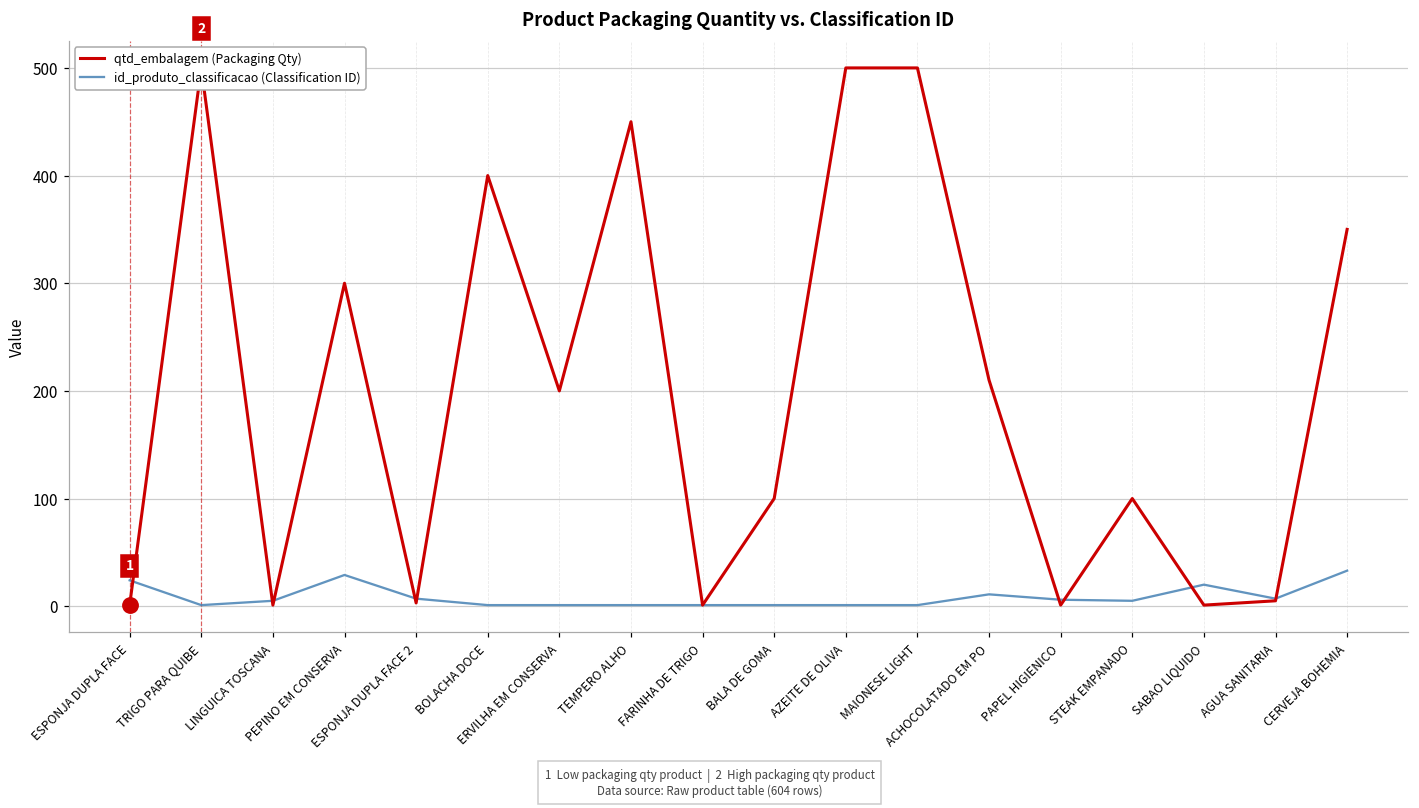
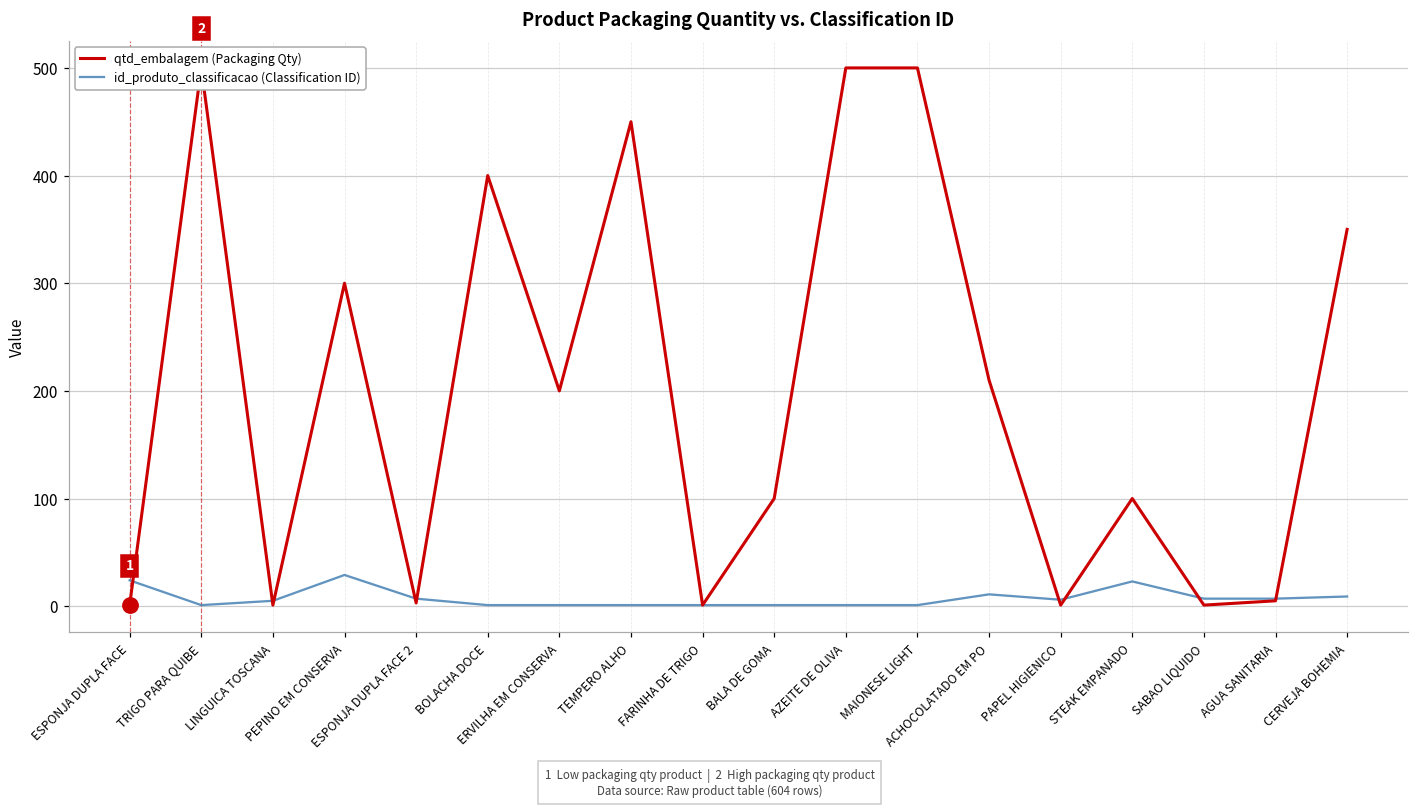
  {
    "id_produto_classificacao (Classification ID)": {
      "TRIGO PARA QUIBE": 0,
      "LINGUICA TOSCANA": 10,
      "PEPINO EM CONSERVA": 30,
      "ESPONJA DUPLA FACE 2": 10,
      "BOLACHA DOCE": 0,
      "ERVILHA EM CONSERVA": 0,
      "TEMPERO ALHO": 0,
      "BALA DE GOMA": 0,
      "AZEITE DE OLIVA": 0,
      "MAIONESE LIGHT": 0,
      "ACHOCOLATADO EM PO": 10,
      "PAPEL HIGIENICO": 10,
-     "STEAK EMPANADO": 10,
-     "SABAO LIQUIDO": 20,
-     "CERVEJA BOHEMIA": 30
+     "STEAK EMPANADO": 20,
+     "SABAO LIQUIDO": 10,
+     "CERVEJA BOHEMIA": 10
    }
  }
